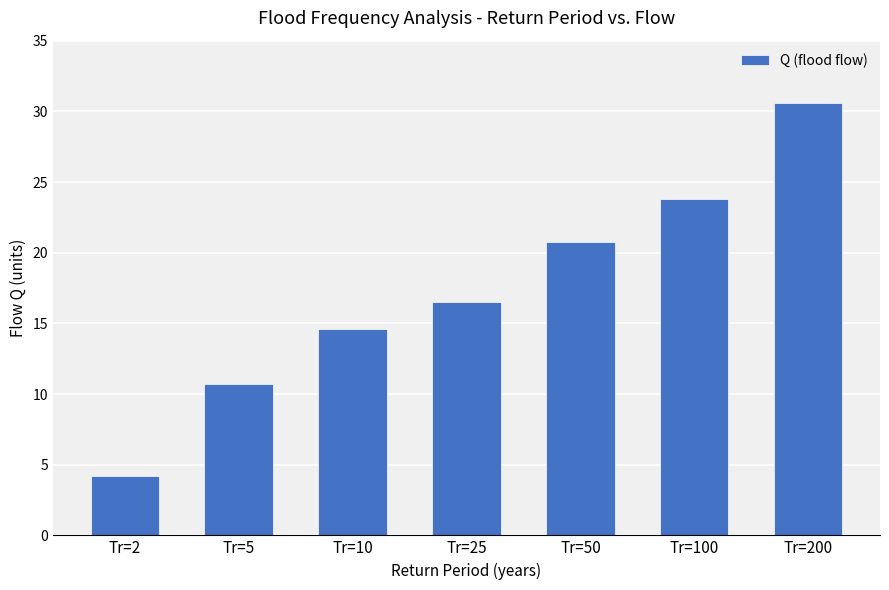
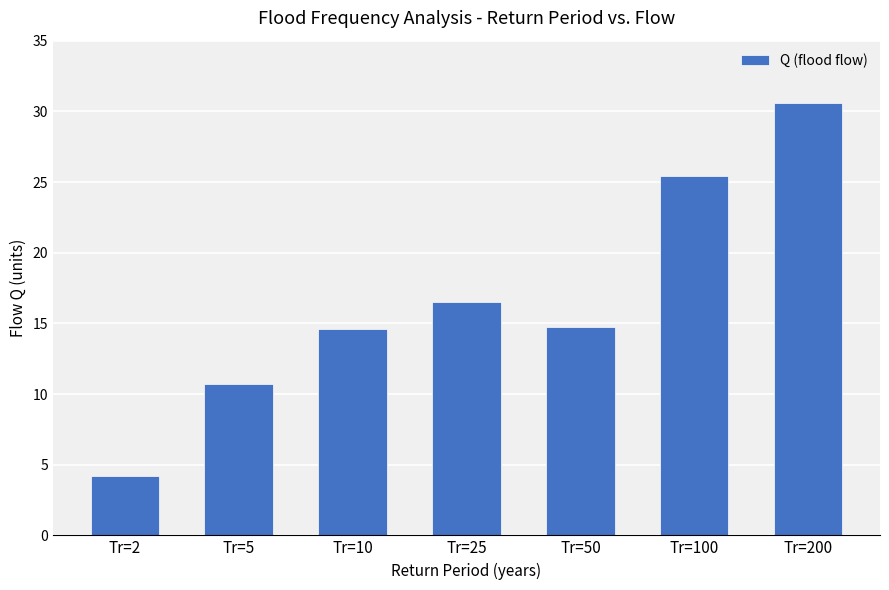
  {
    "Tr=2": 4.2,
    "Tr=5": 10.7,
    "Tr=10": 14.6,
    "Tr=25": 16.5,
-   "Tr=50": 20.7,
-   "Tr=100": 23.8,
+   "Tr=50": 14.7,
+   "Tr=100": 25.4,
    "Tr=200": 30.6
  }
